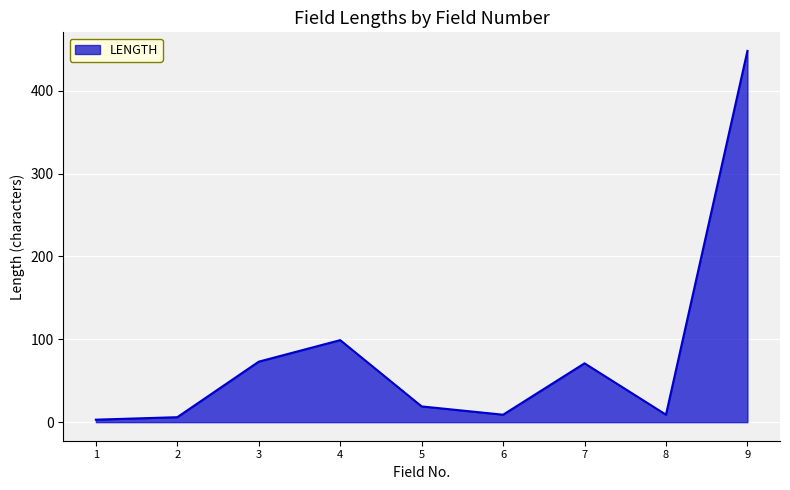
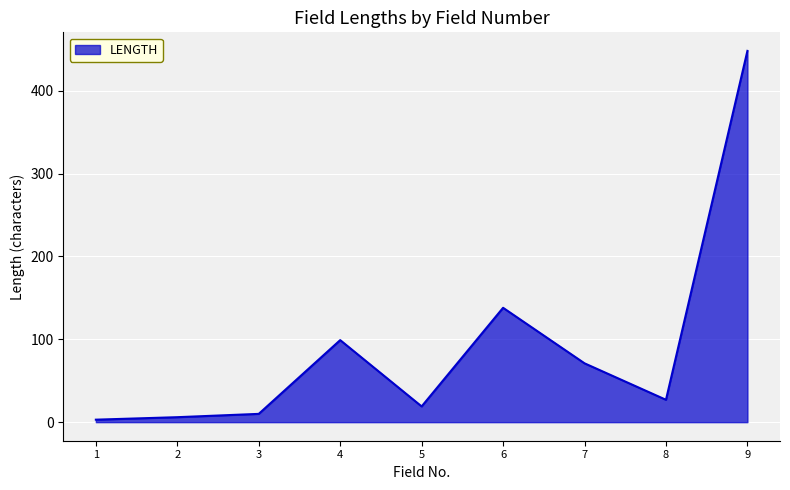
  {
    "1": 0,
    "2": 10,
-   "3": 70,
+   "3": 10,
    "4": 100,
    "5": 20,
-   "6": 10,
+   "6": 140,
    "7": 70,
-   "8": 10,
+   "8": 30,
    "9": 450
  }
